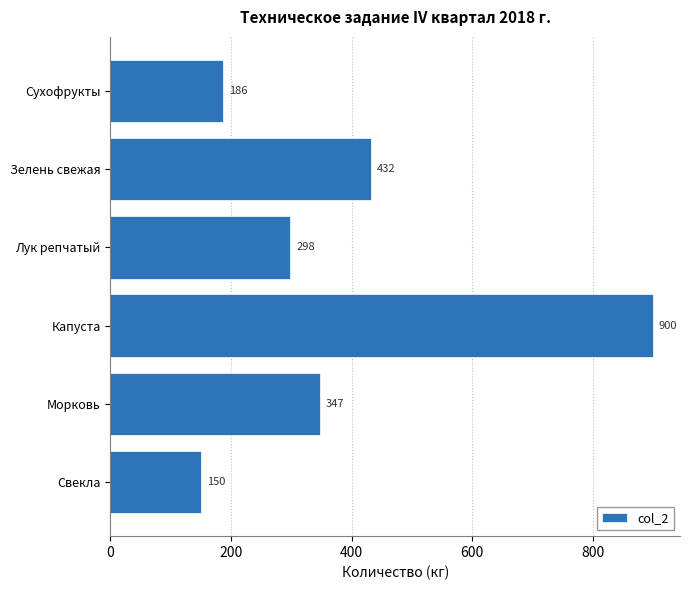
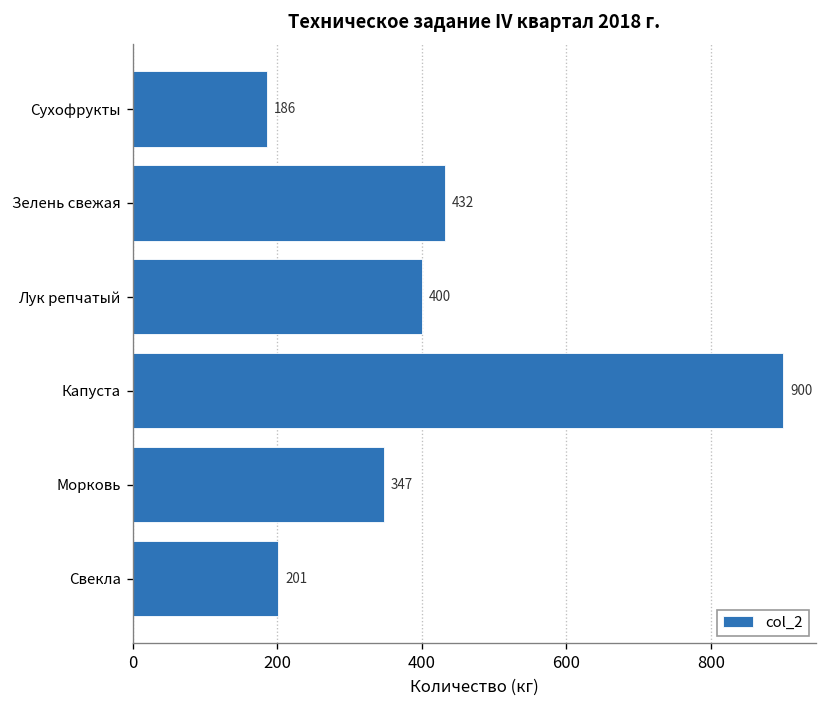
  {
    "Сухофрукты": 186,
    "Зелень свежая": 432,
-   "Лук репчатый": 298,
+   "Лук репчатый": 400,
    "Капуста": 900,
    "Морковь": 347,
-   "Свекла": 150
+   "Свекла": 201
  }
